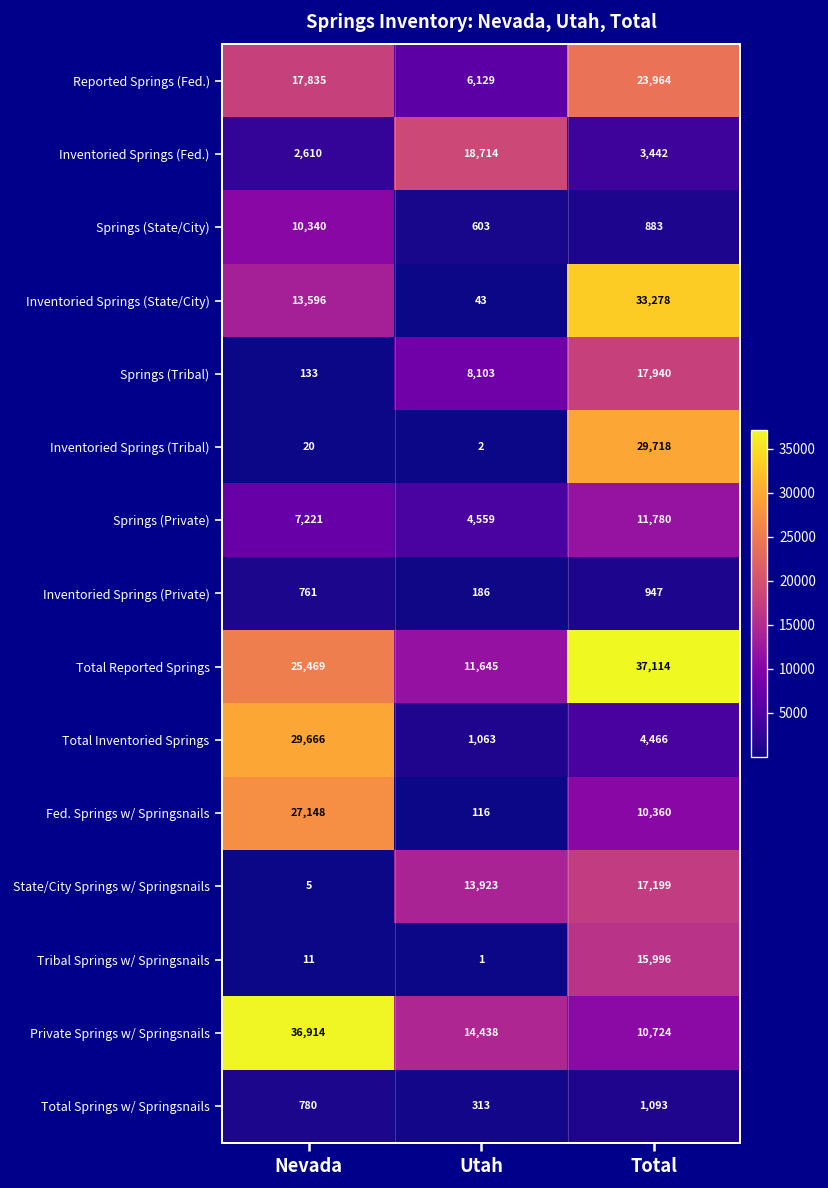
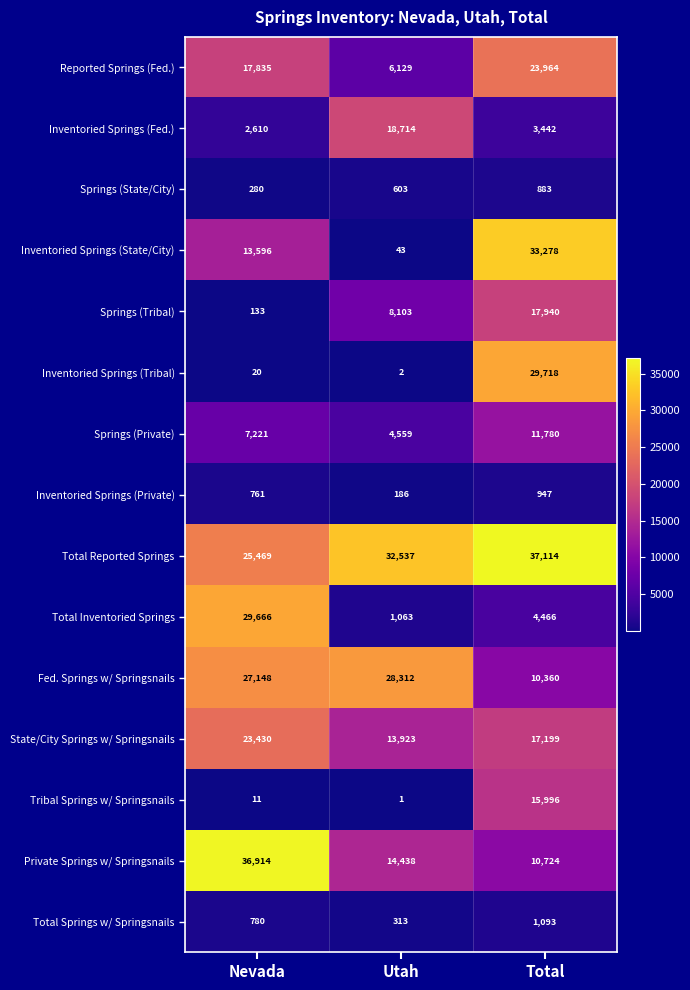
  {
    "Reported Springs (Fed.)": {
      "Nevada": "17,835",
      "Utah": "6,129",
      "Total": "23,964"
    },
    "Inventoried Springs (Fed.)": {
      "Nevada": "2,610",
      "Utah": "18,714",
      "Total": "3,442"
    },
    "Springs (State/City)": {
-     "Nevada": "10,340",
+     "Nevada": "280",
      "Utah": "603",
      "Total": "883"
    },
    "Inventoried Springs (State/City)": {
      "Nevada": "13,596",
      "Utah": "43",
      "Total": "33,278"
    },
    "Springs (Tribal)": {
      "Nevada": "133",
      "Utah": "8,103",
      "Total": "17,940"
    },
    "Inventoried Springs (Tribal)": {
      "Nevada": "20",
      "Utah": "2",
      "Total": "29,718"
    },
    "Springs (Private)": {
      "Nevada": "7,221",
      "Utah": "4,559",
      "Total": "11,780"
    },
    "Inventoried Springs (Private)": {
      "Nevada": "761",
      "Utah": "186",
      "Total": "947"
    },
    "Total Reported Springs": {
      "Nevada": "25,469",
-     "Utah": "11,645",
+     "Utah": "32,537",
      "Total": "37,114"
    },
    "Total Inventoried Springs": {
      "Nevada": "29,666",
      "Utah": "1,063",
      "Total": "4,466"
    },
    "Fed. Springs w/ Springsnails": {
      "Nevada": "27,148",
-     "Utah": "116",
+     "Utah": "28,312",
      "Total": "10,360"
    },
    "State/City Springs w/ Springsnails": {
-     "Nevada": "5",
+     "Nevada": "23,430",
      "Utah": "13,923",
      "Total": "17,199"
    },
    "Tribal Springs w/ Springsnails": {
      "Nevada": "11",
      "Utah": "1",
      "Total": "15,996"
    },
    "Private Springs w/ Springsnails": {
      "Nevada": "36,914",
      "Utah": "14,438",
      "Total": "10,724"
    },
    "Total Springs w/ Springsnails": {
      "Nevada": "780",
      "Utah": "313",
      "Total": "1,093"
    }
  }
